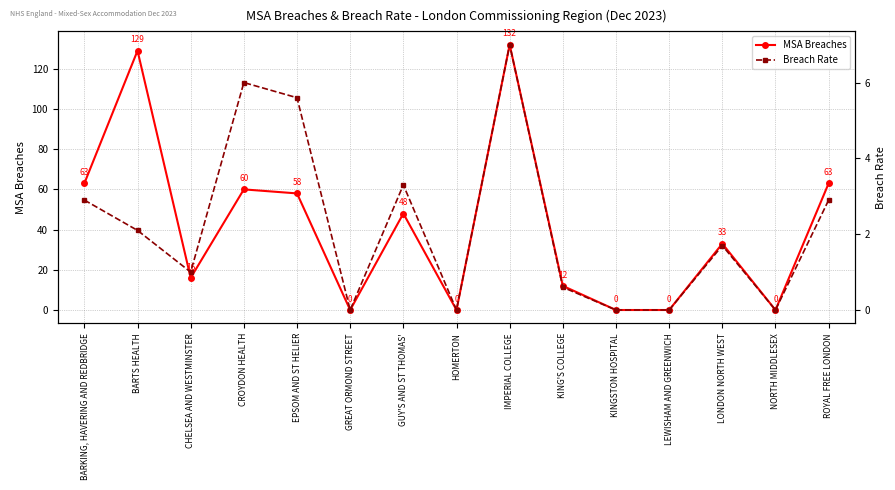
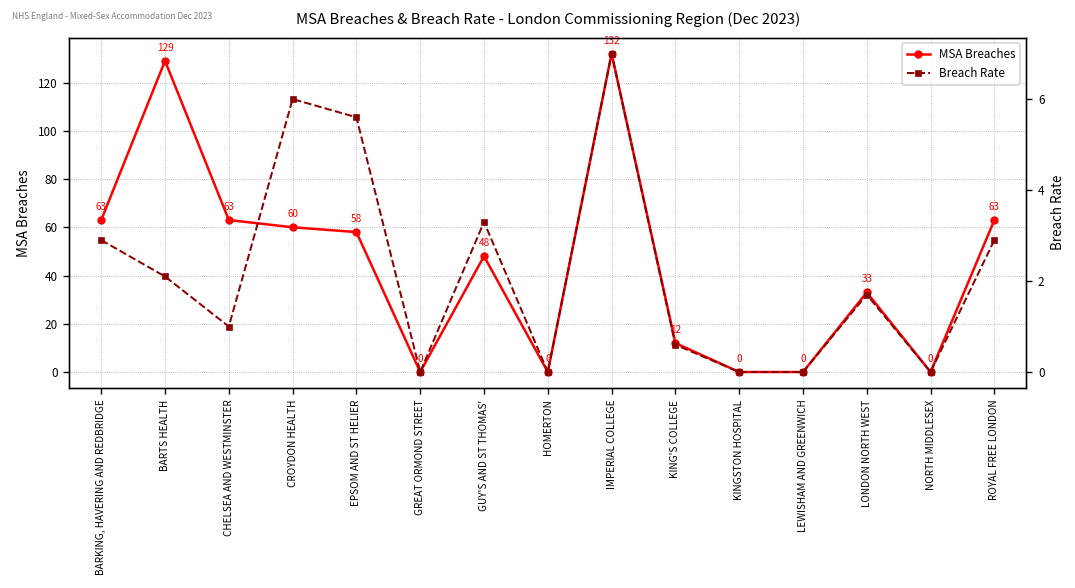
  {
    "MSA Breaches": {
      "BARKING, HAVERING AND REDBRIDGE": 63,
      "BARTS HEALTH": 129,
-     "CHELSEA AND WESTMINSTER": 16,
+     "CHELSEA AND WESTMINSTER": 63,
      "CROYDON HEALTH": 60,
      "EPSOM AND ST HELIER": 58,
      "GREAT ORMOND STREET": 0,
      "GUY'S AND ST THOMAS'": 48,
      "HOMERTON": 0,
      "IMPERIAL COLLEGE": 132,
      "KING'S COLLEGE": 12,
      "KINGSTON HOSPITAL": 0,
      "LEWISHAM AND GREENWICH": 0,
      "LONDON NORTH WEST": 33,
      "NORTH MIDDLESEX": 0,
      "ROYAL FREE LONDON": 63
    },
    "Breach Rate": {
      "GREAT ORMOND STREET": 0,
      "HOMERTON": 0,
      "KINGSTON HOSPITAL": 0,
      "LEWISHAM AND GREENWICH": 0,
      "NORTH MIDDLESEX": 0
    }
  }
